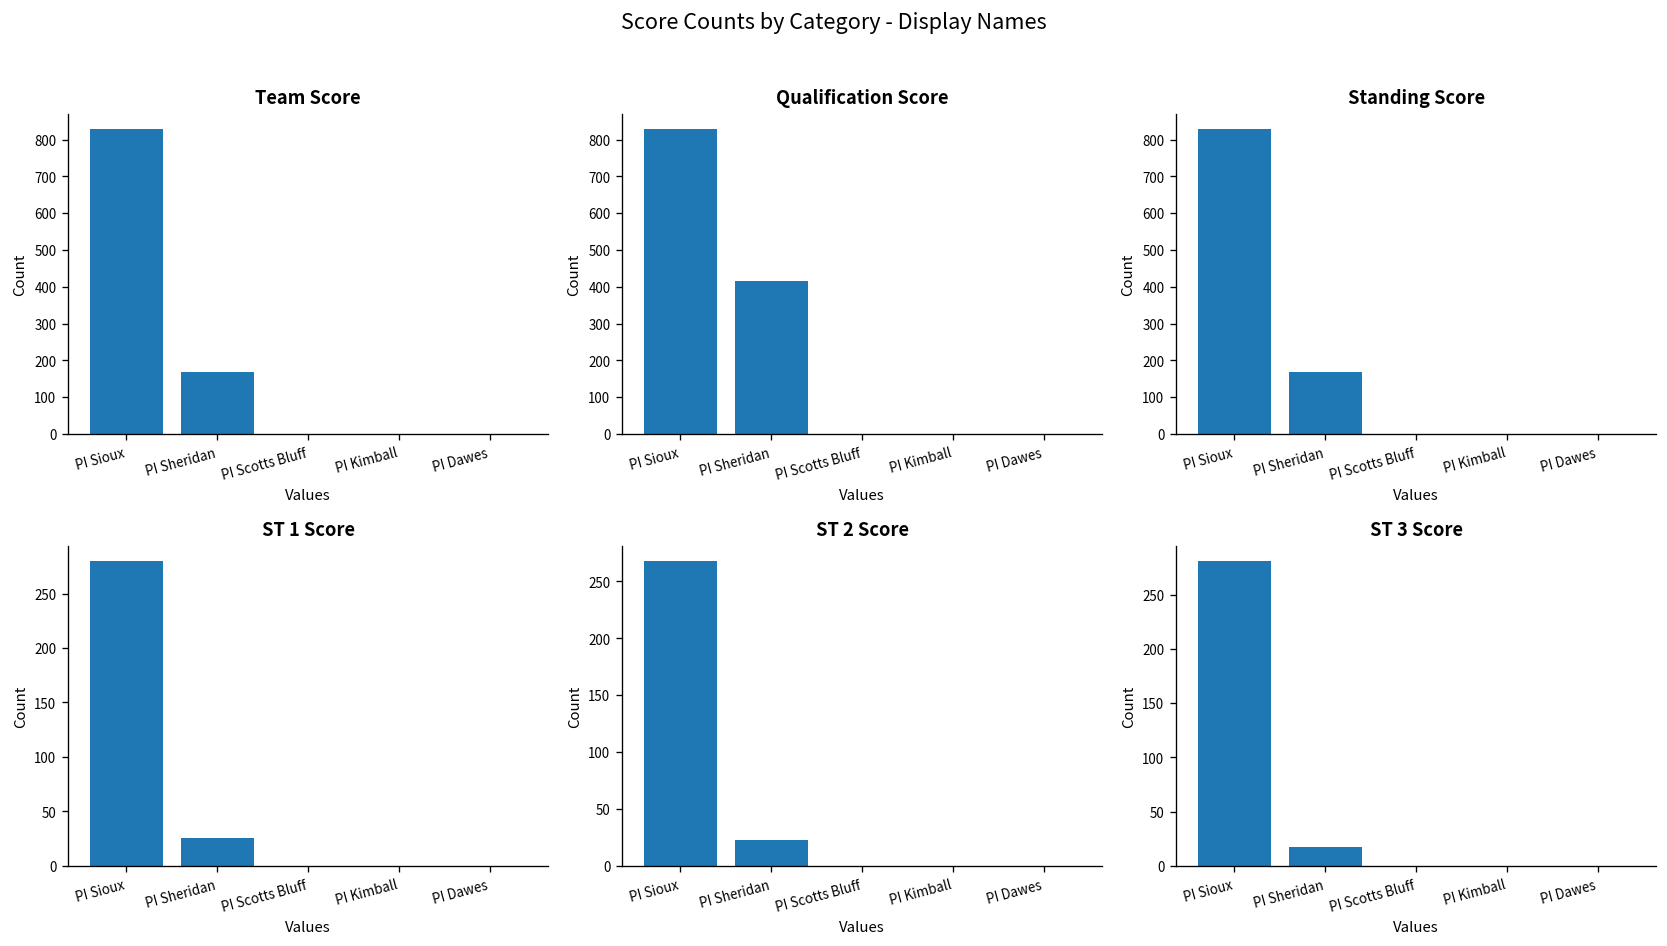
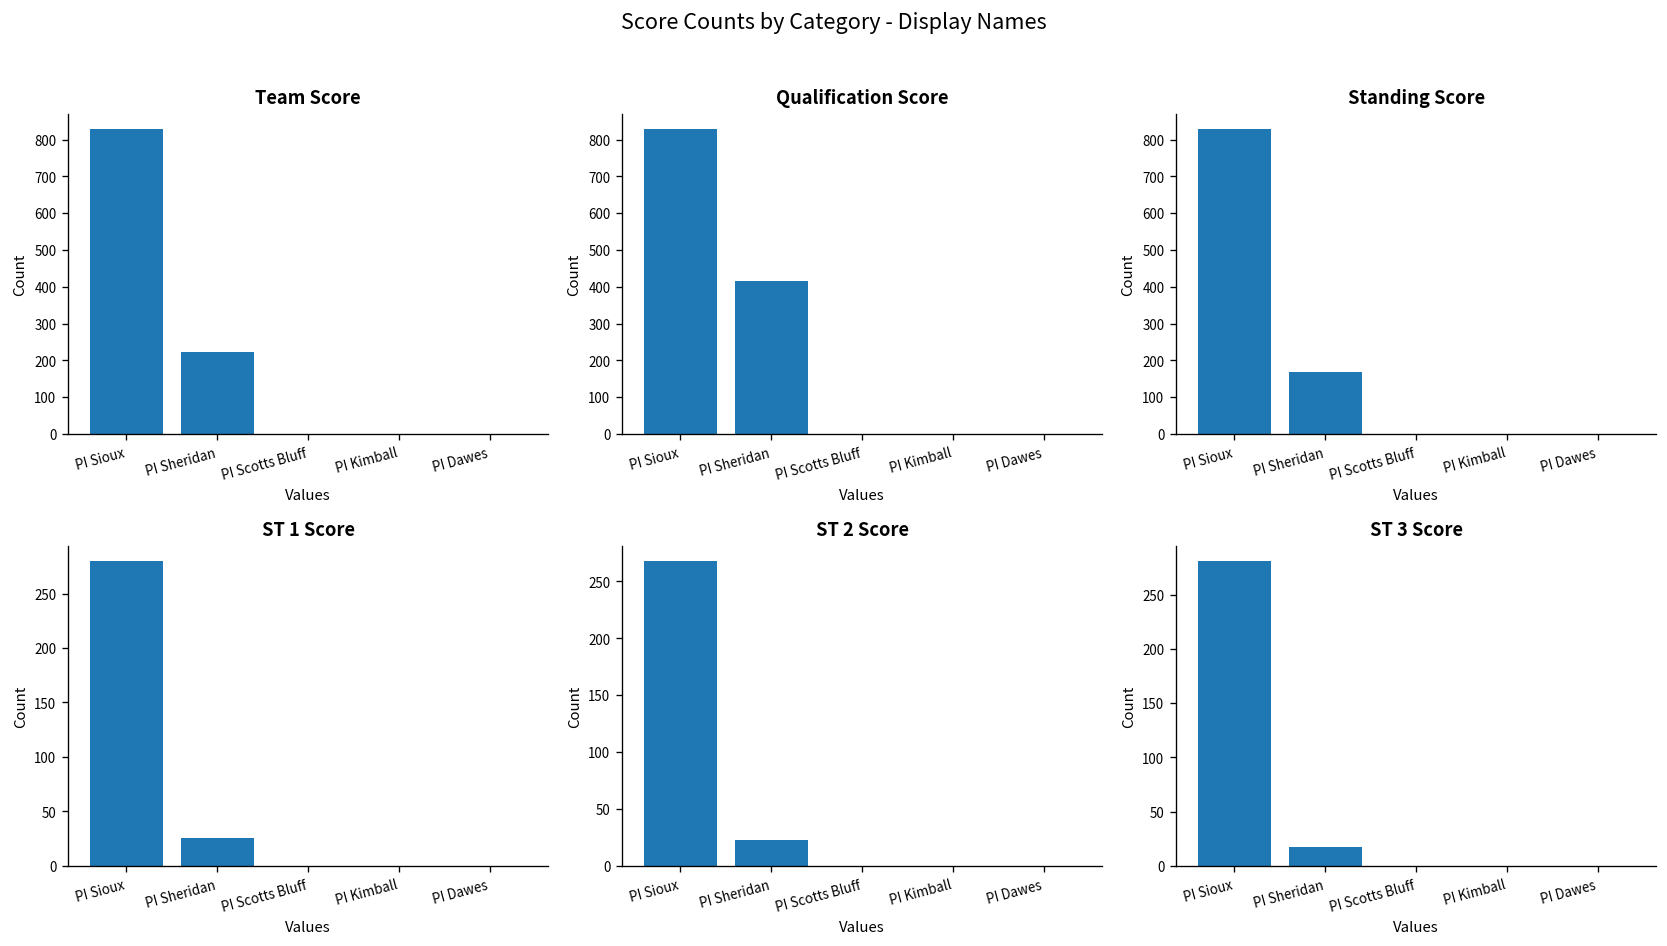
  {
    "Team Score": {
      "PI Sioux": 830,
-     "PI Sheridan": 170,
+     "PI Sheridan": 220,
      "PI Scotts Bluff": 0,
      "PI Kimball": 0,
      "PI Dawes": 0
    },
    "Qualification Score": {
      "PI Sioux": 830,
      "PI Sheridan": 420,
      "PI Scotts Bluff": 0,
      "PI Kimball": 0,
      "PI Dawes": 0
    },
    "Standing Score": {
      "PI Sioux": 830,
      "PI Sheridan": 170,
      "PI Scotts Bluff": 0,
      "PI Kimball": 0,
      "PI Dawes": 0
    },
    "ST 1 Score": {
      "PI Sioux": 280,
      "PI Sheridan": 30,
      "PI Scotts Bluff": 0,
      "PI Kimball": 0,
      "PI Dawes": 0
    },
    "ST 2 Score": {
      "PI Sioux": 270,
      "PI Sheridan": 20,
      "PI Scotts Bluff": 0,
      "PI Kimball": 0,
      "PI Dawes": 0
    },
    "ST 3 Score": {
      "PI Sioux": 280,
      "PI Sheridan": 20,
      "PI Scotts Bluff": 0,
      "PI Kimball": 0,
      "PI Dawes": 0
    }
  }
